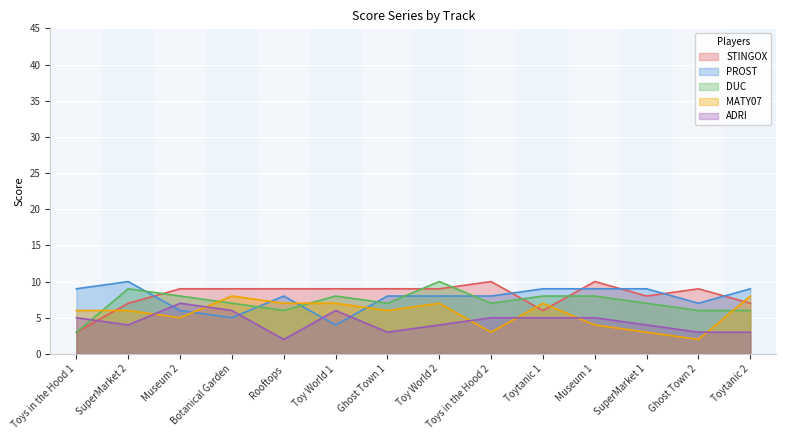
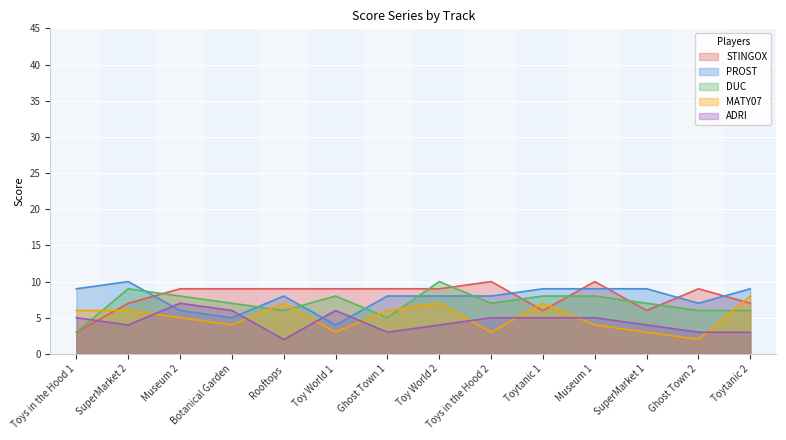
  {
    "STINGOX": {
      "SuperMarket 2": 7,
      "Museum 2": 9,
      "Botanical Garden": 9,
      "Rooftops": 9,
      "Toy World 1": 9,
      "Ghost Town 1": 9,
      "Toy World 2": 9,
      "Toys in the Hood 2": 10,
      "Toytanic 1": 6,
      "Museum 1": 10,
-     "SuperMarket 1": 8,
+     "SuperMarket 1": 6,
      "Ghost Town 2": 9,
      "Toytanic 2": 7
    },
    "DUC": {
      "SuperMarket 2": 9,
      "Museum 2": 8,
      "Botanical Garden": 7,
      "Rooftops": 6,
      "Toy World 1": 8,
-     "Ghost Town 1": 7,
+     "Ghost Town 1": 5,
      "Toy World 2": 10,
      "Toys in the Hood 2": 7,
      "Toytanic 1": 8,
      "Museum 1": 8,
      "SuperMarket 1": 7,
      "Ghost Town 2": 6,
      "Toytanic 2": 6
    },
    "MATY07": {
      "Toys in the Hood 1": 6,
      "SuperMarket 2": 6,
      "Museum 2": 5,
-     "Botanical Garden": 8,
+     "Botanical Garden": 4,
      "Rooftops": 7,
-     "Toy World 1": 7,
+     "Toy World 1": 3,
      "Ghost Town 1": 6,
      "Toy World 2": 7,
      "Toys in the Hood 2": 3,
      "Toytanic 1": 7,
      "Museum 1": 4,
      "SuperMarket 1": 3,
      "Ghost Town 2": 2,
      "Toytanic 2": 8
    }
  }
